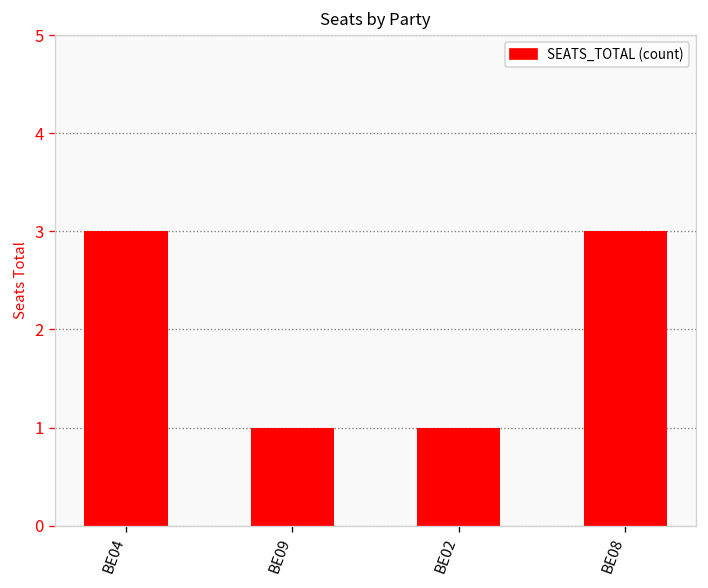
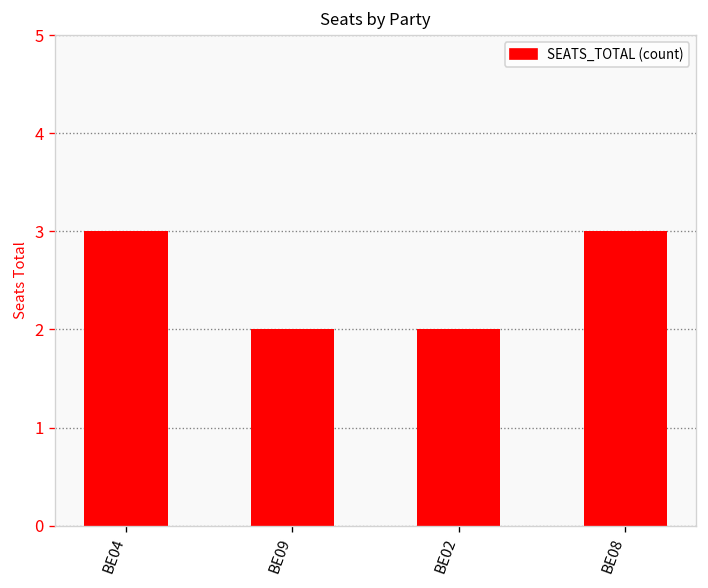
  {
    "BE04": 3,
-   "BE09": 1,
-   "BE02": 1,
+   "BE09": 2,
+   "BE02": 2,
    "BE08": 3
  }
